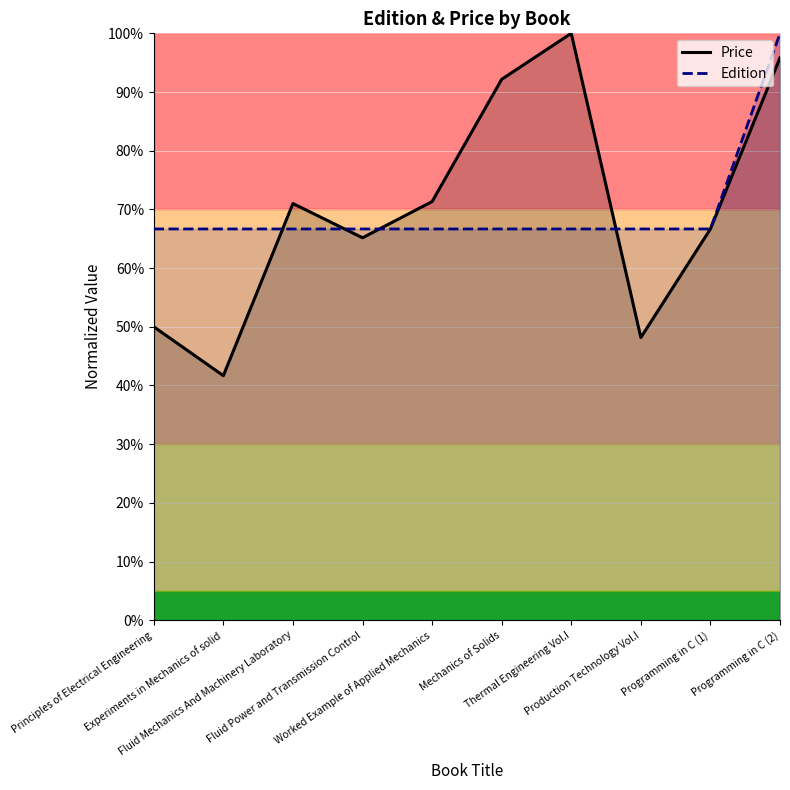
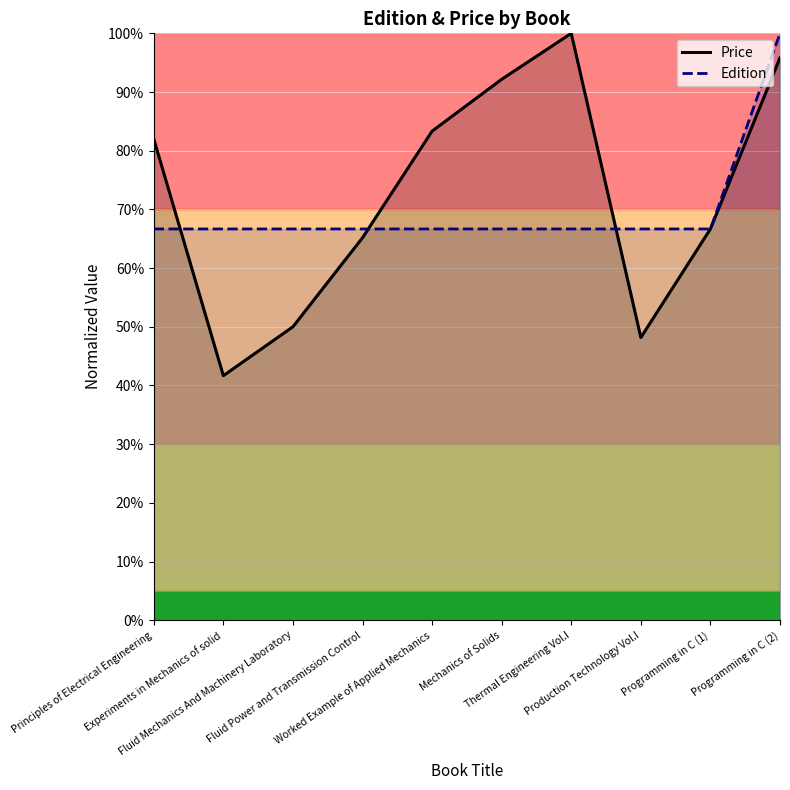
  {
    "Price": {
-     "Principles of Electrical Engineering": "50%",
+     "Principles of Electrical Engineering": "82%",
      "Experiments in Mechanics of solid": "42%",
-     "Fluid Mechanics And Machinery Laboratory": "71%",
+     "Fluid Mechanics And Machinery Laboratory": "50%",
      "Fluid Power and Transmission Control": "65%",
-     "Worked Example of Applied Mechanics": "71%",
+     "Worked Example of Applied Mechanics": "83%",
      "Mechanics of Solids": "92%",
      "Thermal Engineering Vol.I": "100%",
      "Production Technology Vol.I": "48%",
      "Programming in C (2)": "96%"
    },
    "Edition": {
      "Principles of Electrical Engineering": "67%",
      "Experiments in Mechanics of solid": "67%",
      "Fluid Mechanics And Machinery Laboratory": "67%",
      "Fluid Power and Transmission Control": "67%",
      "Worked Example of Applied Mechanics": "67%",
      "Mechanics of Solids": "67%",
      "Thermal Engineering Vol.I": "67%",
      "Production Technology Vol.I": "67%",
      "Programming in C (2)": "100%"
    }
  }
